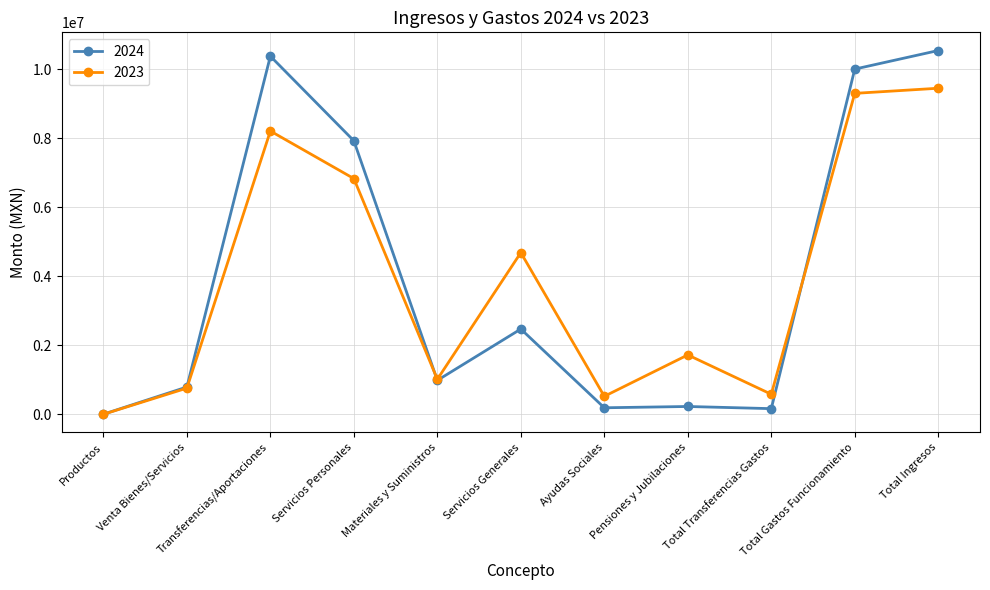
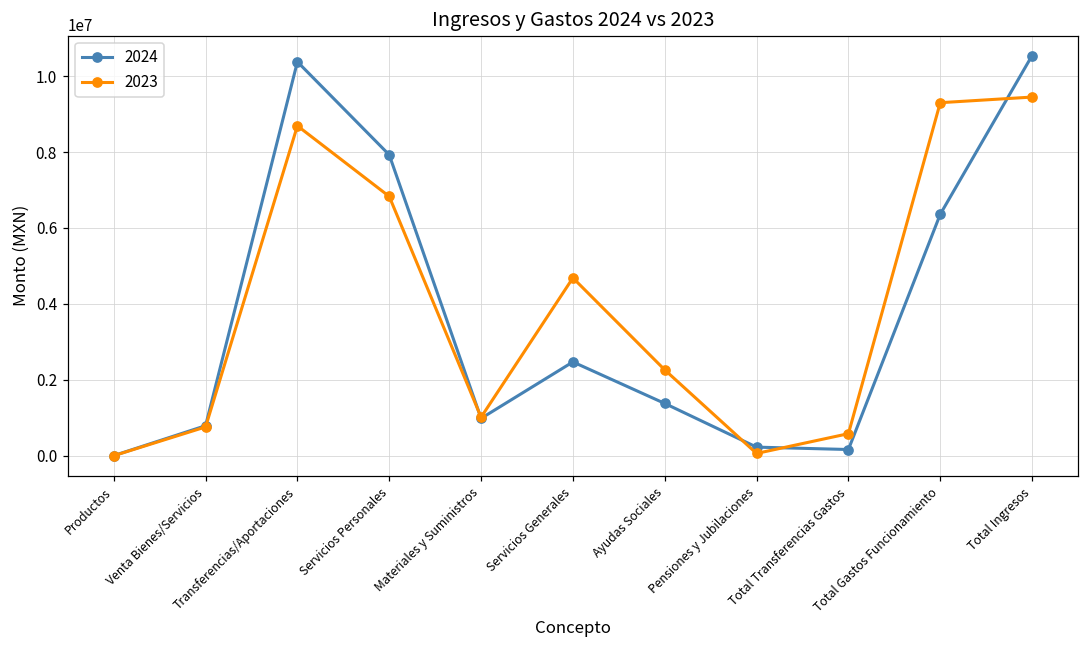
  {
    "2024": {
      "Transferencias/Aportaciones": 10400000,
      "Servicios Personales": 7900000,
      "Servicios Generales": 2500000,
-     "Ayudas Sociales": 200000,
+     "Ayudas Sociales": 1400000,
      "Pensiones y Jubilaciones": 200000,
      "Total Transferencias Gastos": 200000,
-     "Total Gastos Funcionamiento": 10000000,
+     "Total Gastos Funcionamiento": 6400000,
      "Total Ingresos": 10500000
    },
    "2023": {
-     "Transferencias/Aportaciones": 8200000,
+     "Transferencias/Aportaciones": 8700000,
      "Servicios Personales": 6800000,
      "Servicios Generales": 4700000,
-     "Ayudas Sociales": 500000,
-     "Pensiones y Jubilaciones": 1700000,
+     "Ayudas Sociales": 2300000,
+     "Pensiones y Jubilaciones": 100000,
      "Total Transferencias Gastos": 600000,
      "Total Gastos Funcionamiento": 9300000,
      "Total Ingresos": 9400000
    }
  }
